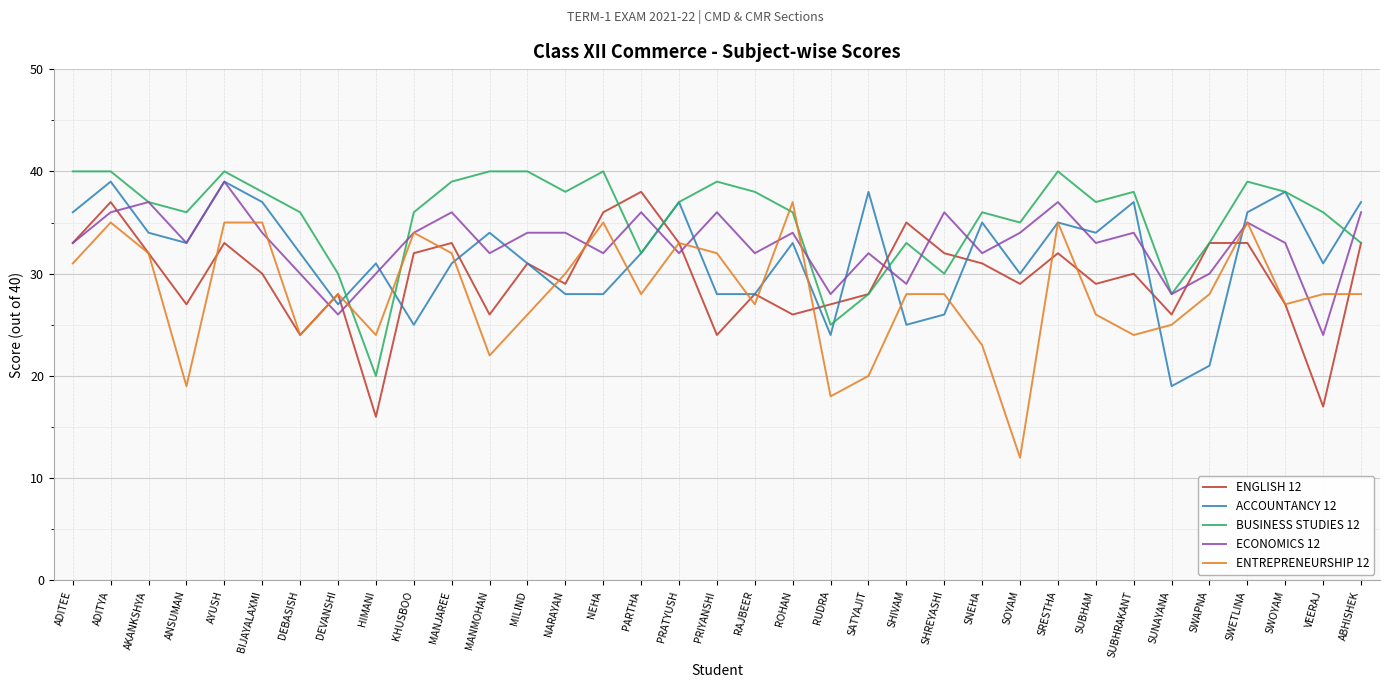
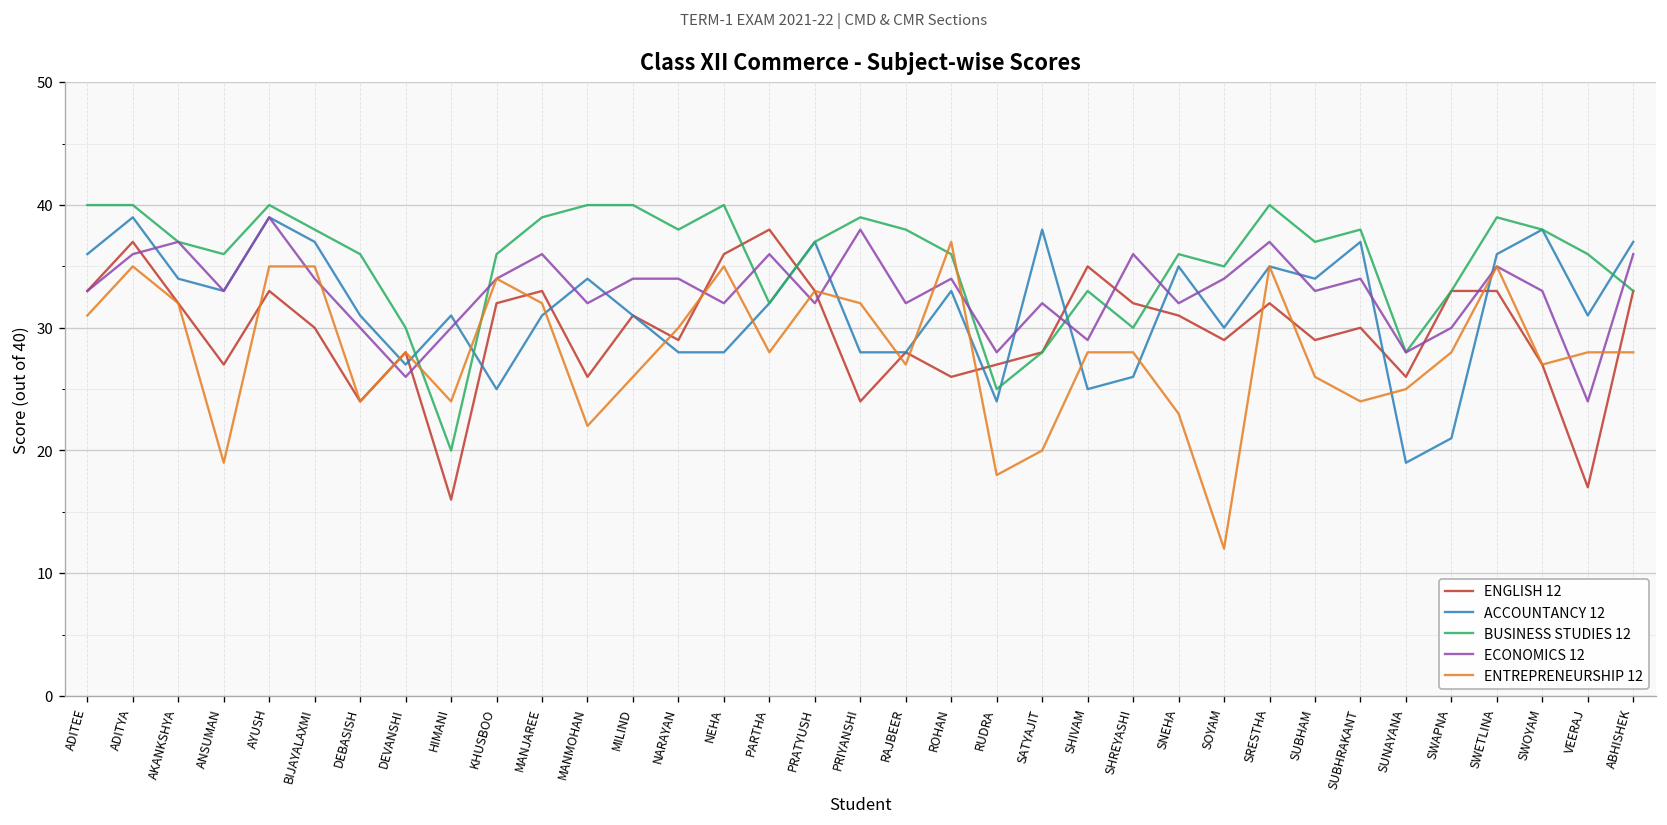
  {
    "ENGLISH 12": {
      "ADITYA": 37,
      "ANSUMAN": 27,
      "AYUSH": 33,
      "BIJAYALAXMI": 30,
      "HIMANI": 16,
      "KHUSBOO": 32,
      "MANJAREE": 33,
      "MANMOHAN": 26,
      "NARAYAN": 29,
      "NEHA": 36,
      "PARTHA": 38,
      "PRIYANSHI": 24,
      "ROHAN": 26,
      "RUDRA": 27,
      "SHIVAM": 35,
      "SHREYASHI": 32,
      "SNEHA": 31,
      "SOYAM": 29,
      "SRESTHA": 32,
      "SUBHAM": 29,
      "SUBHRAKANT": 30,
      "SUNAYANA": 26,
      "SWETLINA": 33,
      "VEERAJ": 17
    },
    "ACCOUNTANCY 12": {
      "ADITEE": 36,
      "ADITYA": 39,
      "AKANKSHYA": 34,
      "BIJAYALAXMI": 37,
-     "DEBASISH": 32,
+     "DEBASISH": 31,
      "DEVANSHI": 27,
      "HIMANI": 31,
      "KHUSBOO": 25,
      "MANJAREE": 31,
      "MANMOHAN": 34,
      "NARAYAN": 28,
      "NEHA": 28,
      "PRIYANSHI": 28,
      "ROHAN": 33,
      "RUDRA": 24,
      "SATYAJIT": 38,
      "SHIVAM": 25,
      "SHREYASHI": 26,
      "SNEHA": 35,
      "SOYAM": 30,
      "SUBHAM": 34,
      "SUBHRAKANT": 37,
      "SUNAYANA": 19,
      "SWAPNA": 21,
      "SWETLINA": 36,
      "VEERAJ": 31,
      "ABHISHEK": 37
    },
    "BUSINESS STUDIES 12": {
      "ADITEE": 40,
      "ADITYA": 40,
      "ANSUMAN": 36,
      "AYUSH": 40,
      "BIJAYALAXMI": 38,
      "DEBASISH": 36,
      "DEVANSHI": 30,
      "HIMANI": 20,
      "KHUSBOO": 36,
      "MANJAREE": 39,
      "MANMOHAN": 40,
      "MILIND": 40,
      "NARAYAN": 38,
      "NEHA": 40,
      "PRIYANSHI": 39,
      "RAJBEER": 38,
      "ROHAN": 36,
      "RUDRA": 25,
      "SHIVAM": 33,
      "SHREYASHI": 30,
      "SNEHA": 36,
      "SOYAM": 35,
      "SRESTHA": 40,
      "SUBHAM": 37,
      "SUBHRAKANT": 38,
      "SWETLINA": 39,
      "VEERAJ": 36
    },
    "ECONOMICS 12": {
      "ADITYA": 36,
      "BIJAYALAXMI": 34,
      "DEBASISH": 30,
      "DEVANSHI": 26,
      "HIMANI": 30,
      "MANJAREE": 36,
      "MANMOHAN": 32,
      "MILIND": 34,
      "NARAYAN": 34,
      "NEHA": 32,
      "PARTHA": 36,
      "PRATYUSH": 32,
-     "PRIYANSHI": 36,
+     "PRIYANSHI": 38,
      "RAJBEER": 32,
      "ROHAN": 34,
      "RUDRA": 28,
      "SATYAJIT": 32,
      "SHIVAM": 29,
      "SHREYASHI": 36,
      "SNEHA": 32,
      "SOYAM": 34,
      "SRESTHA": 37,
      "SUBHAM": 33,
      "SUBHRAKANT": 34,
      "SWAPNA": 30,
      "SWOYAM": 33,
      "VEERAJ": 24,
      "ABHISHEK": 36
    },
    "ENTREPRENEURSHIP 12": {
      "ADITEE": 31,
      "ADITYA": 35,
      "ANSUMAN": 19,
      "AYUSH": 35,
      "BIJAYALAXMI": 35,
      "HIMANI": 24,
      "MANJAREE": 32,
      "MANMOHAN": 22,
      "MILIND": 26,
      "NARAYAN": 30,
      "NEHA": 35,
      "PARTHA": 28,
      "PRIYANSHI": 32,
      "RAJBEER": 27,
      "ROHAN": 37,
      "RUDRA": 18,
      "SATYAJIT": 20,
      "SHIVAM": 28,
      "SHREYASHI": 28,
      "SNEHA": 23,
      "SOYAM": 12,
      "SUBHAM": 26,
      "SUBHRAKANT": 24,
      "SUNAYANA": 25,
      "SWAPNA": 28,
      "VEERAJ": 28,
      "ABHISHEK": 28
    }
  }
